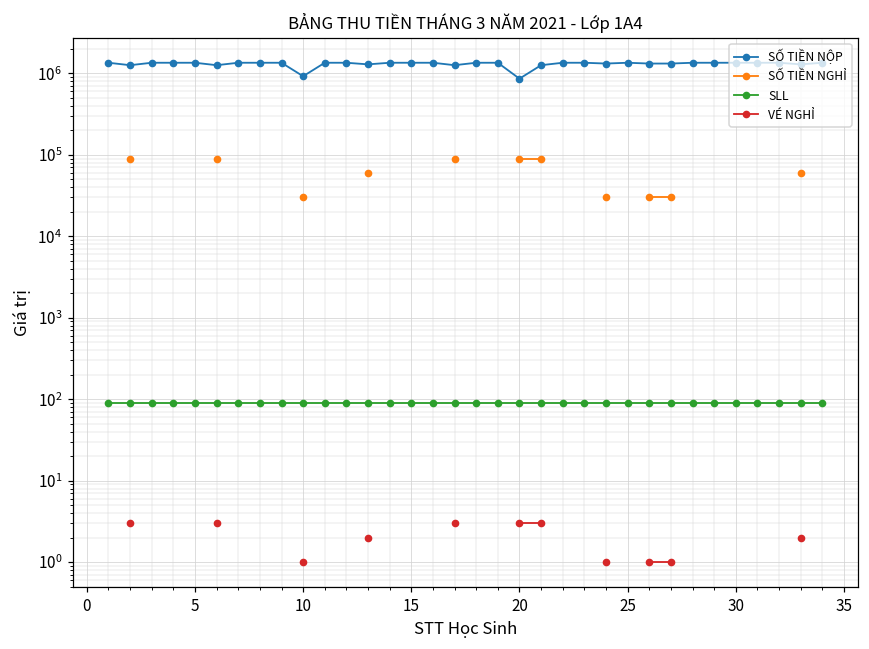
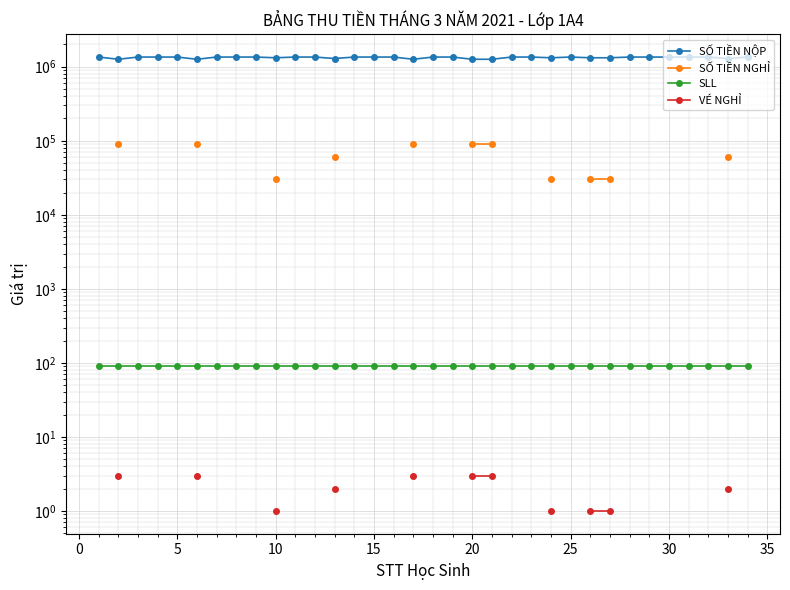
  {
    "SỐ TIỀN NỘP": {
      "5": 1400000,
-     "10": 900000,
+     "10": 1300000,
      "15": 1400000,
-     "20": 900000,
+     "20": 1300000,
      "25": 1400000
    },
    "SỐ TIỀN NGHỈ": {
      "10": 30000,
      "20": 90000
    },
    "SLL": {
      "5": 90,
      "10": 90,
      "15": 90,
      "20": 90,
      "25": 90,
      "30": 90
    },
    "VÉ NGHỈ": {
      "10": 1,
      "20": 3
    }
  }
